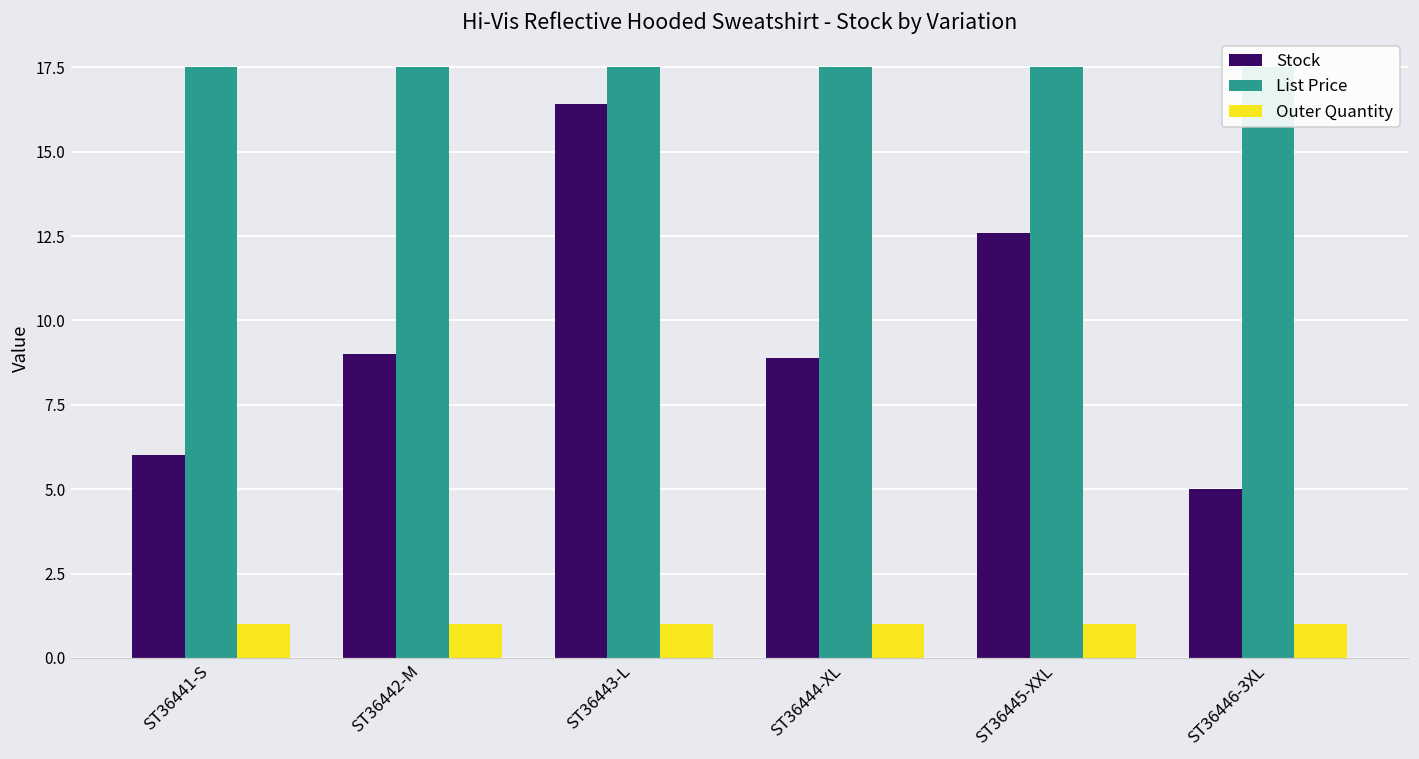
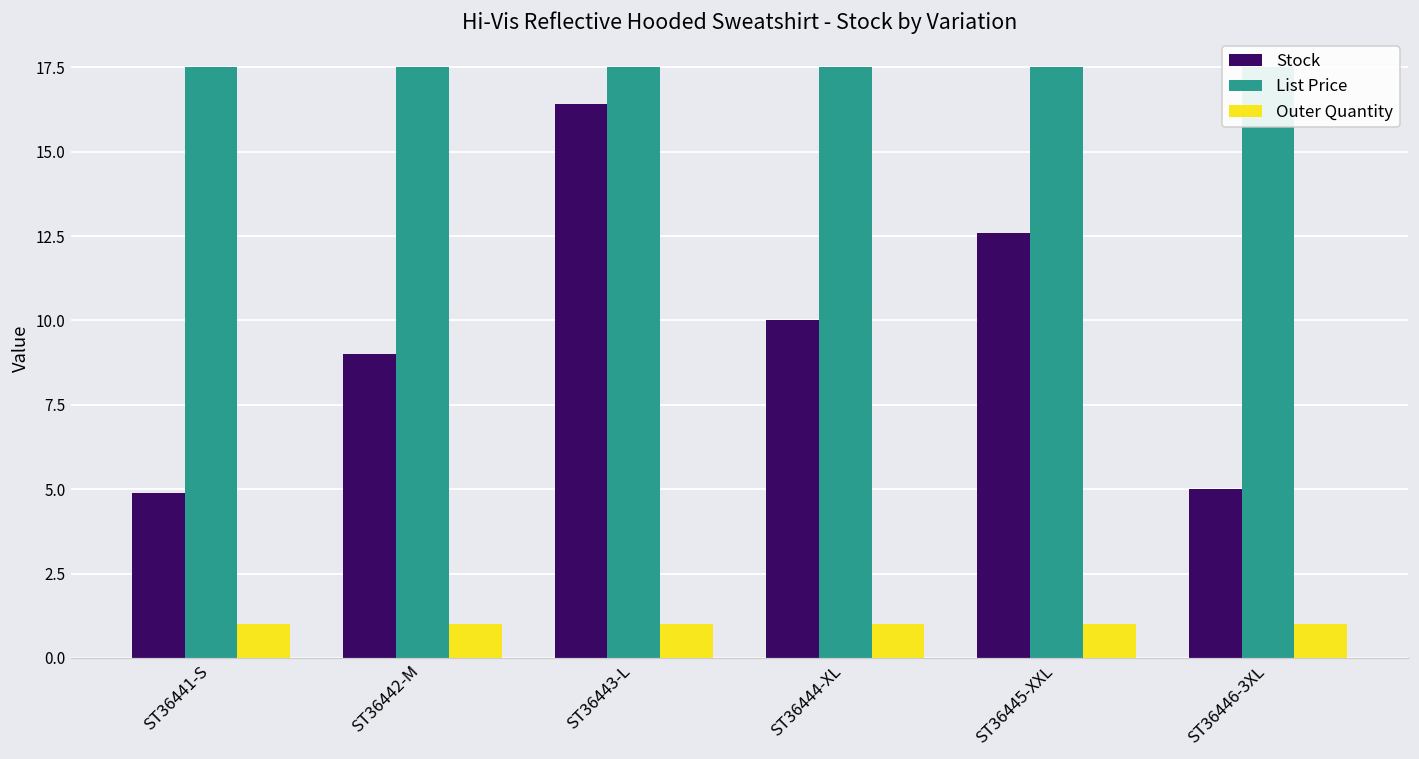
  {
    "Stock": {
-     "ST36441-S": 6.0,
+     "ST36441-S": 4.9,
      "ST36442-M": 9.0,
      "ST36443-L": 16.4,
-     "ST36444-XL": 8.9,
+     "ST36444-XL": 10.0,
      "ST36445-XXL": 12.6,
      "ST36446-3XL": 5.0
    },
    "List Price": {
      "ST36441-S": 17.5,
      "ST36442-M": 17.5,
      "ST36443-L": 17.5,
      "ST36444-XL": 17.5,
      "ST36445-XXL": 17.5
    },
    "Outer Quantity": {
      "ST36441-S": 1.0,
      "ST36442-M": 1.0,
      "ST36443-L": 1.0,
      "ST36444-XL": 1.0,
      "ST36445-XXL": 1.0,
      "ST36446-3XL": 1.0
    }
  }
